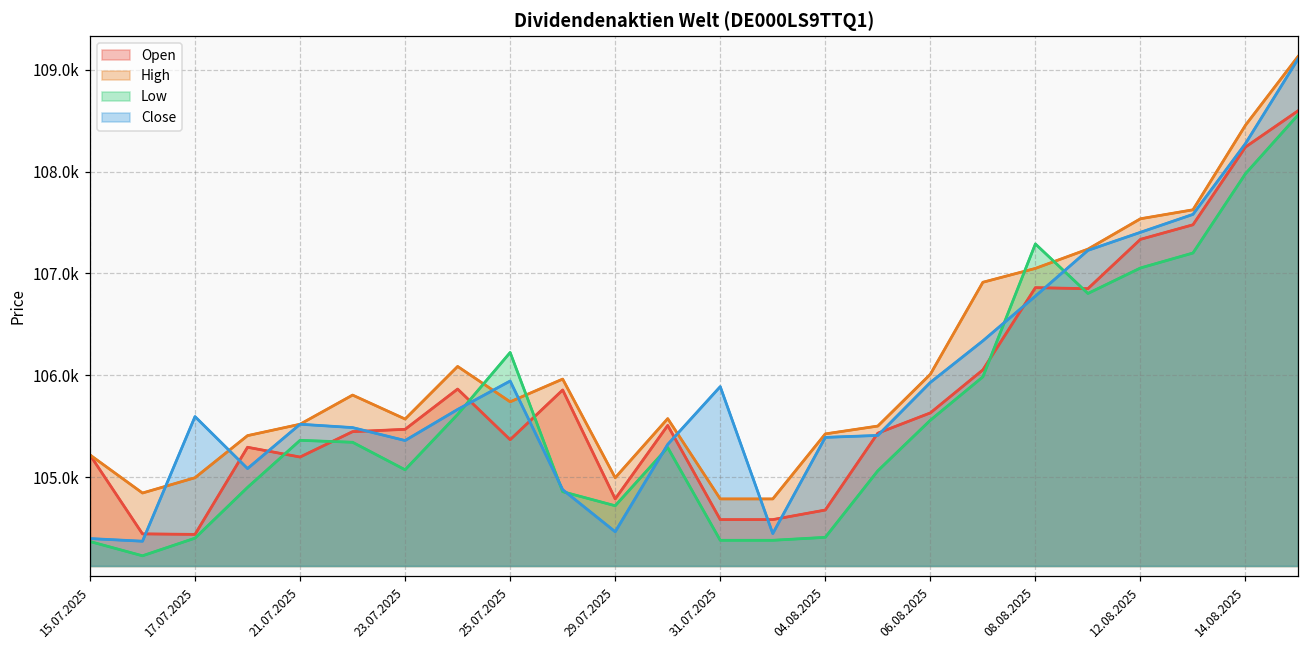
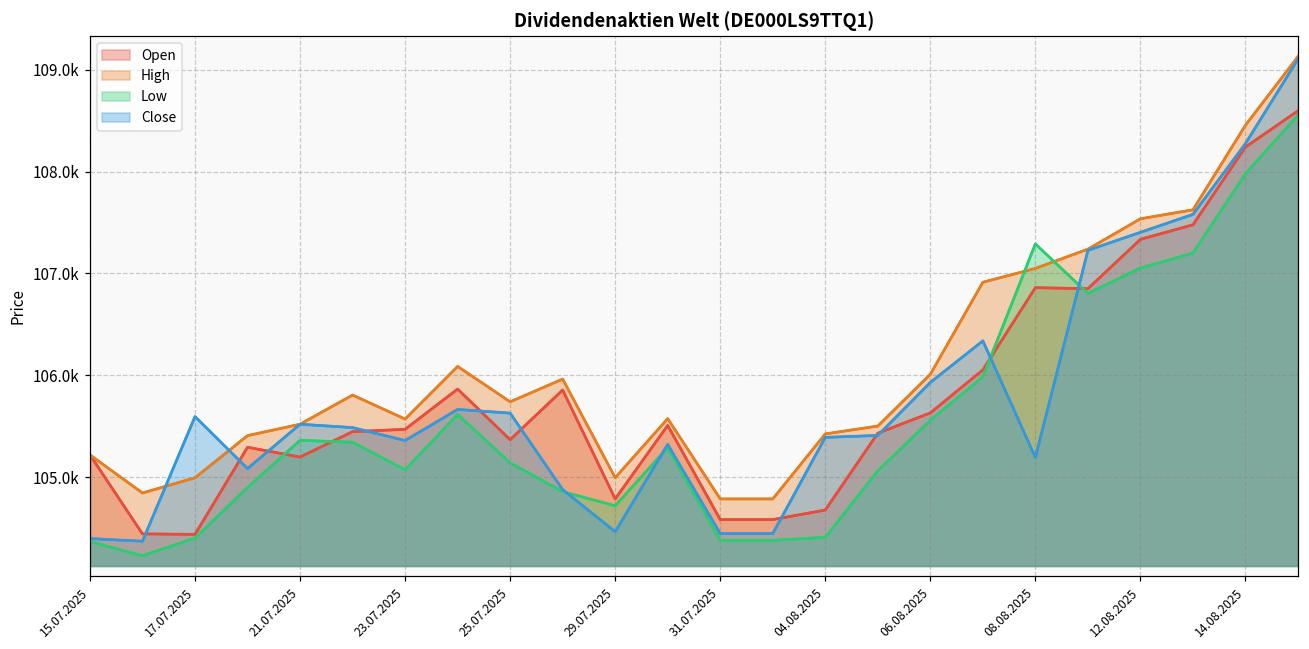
  {
    "Low": {
      "15.07.2025": 104400,
      "17.07.2025": 104400,
      "21.07.2025": 105400,
      "23.07.2025": 105100,
-     "25.07.2025": 106200,
+     "25.07.2025": 105100,
      "29.07.2025": 104700,
      "31.07.2025": 104400,
      "04.08.2025": 104400,
      "06.08.2025": 105600,
      "08.08.2025": 107300,
      "12.08.2025": 107100,
      "14.08.2025": 108000
    },
    "Close": {
      "15.07.2025": 104400,
      "17.07.2025": 105600,
      "23.07.2025": 105400,
-     "25.07.2025": 105900,
+     "25.07.2025": 105600,
      "29.07.2025": 104500,
-     "31.07.2025": 105900,
+     "31.07.2025": 104400,
      "04.08.2025": 105400,
      "06.08.2025": 105900,
-     "08.08.2025": 106800,
+     "08.08.2025": 105200,
      "12.08.2025": 107400,
      "14.08.2025": 108300
    }
  }
